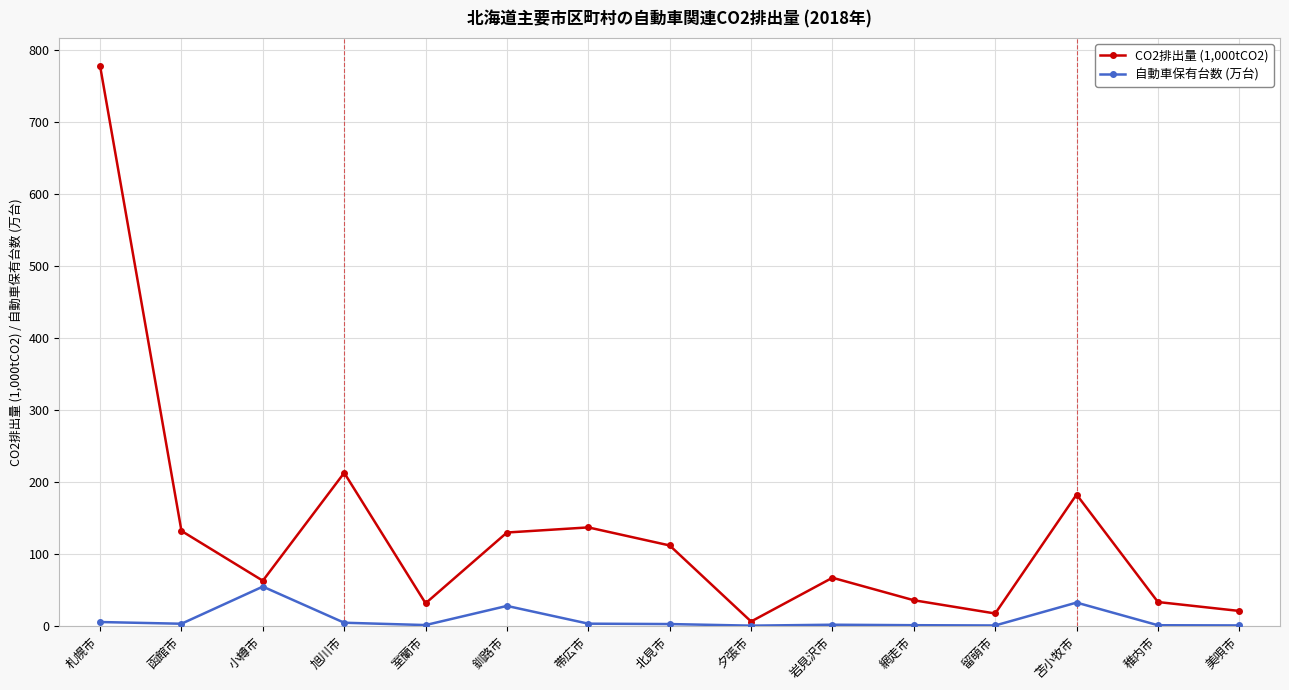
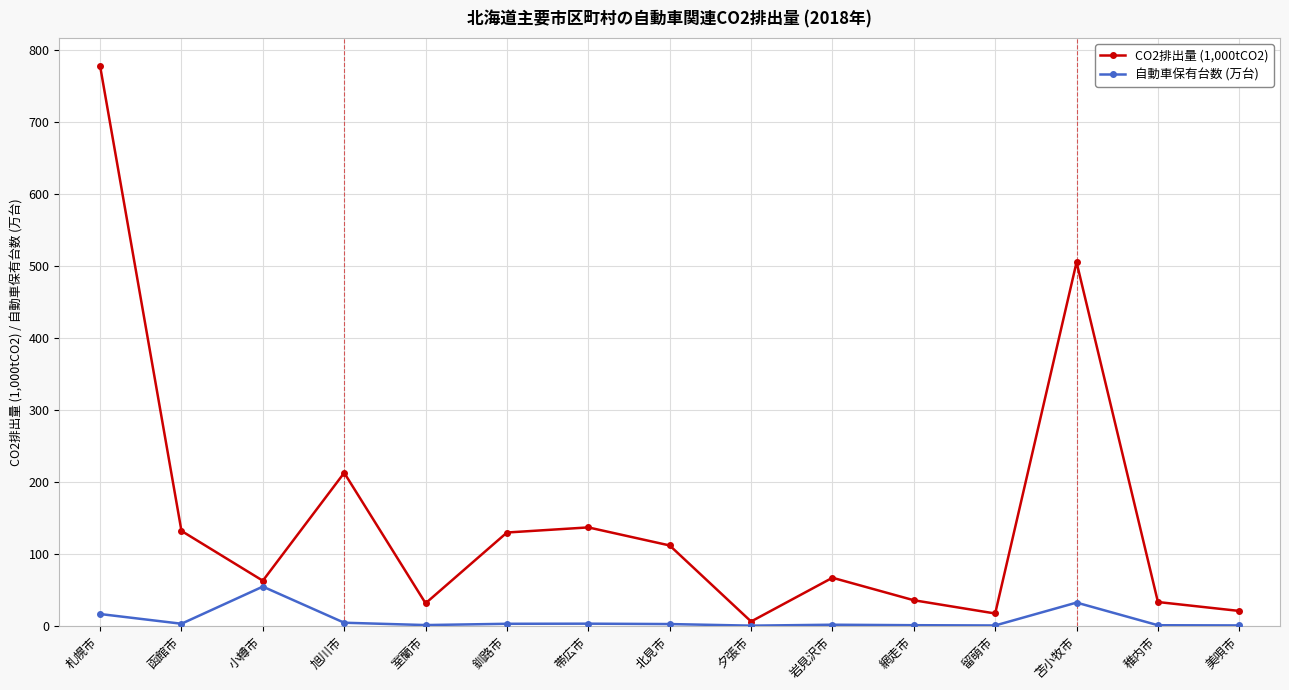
  {
    "CO2排出量 (1,000tCO2)": {
      "札幌市": 780,
      "函館市": 130,
      "小樽市": 60,
      "旭川市": 210,
      "室蘭市": 30,
      "釧路市": 130,
      "帯広市": 140,
      "北見市": 110,
      "夕張市": 10,
      "岩見沢市": 70,
      "網走市": 40,
      "留萌市": 20,
-     "苫小牧市": 180,
+     "苫小牧市": 510,
      "稚内市": 30,
      "美唄市": 20
    },
    "自動車保有台数 (万台)": {
-     "札幌市": 10,
+     "札幌市": 20,
      "函館市": 0,
      "小樽市": 50,
      "旭川市": 0,
      "室蘭市": 0,
-     "釧路市": 30,
+     "釧路市": 0,
      "帯広市": 0,
      "北見市": 0,
      "夕張市": 0,
      "岩見沢市": 0,
      "網走市": 0,
      "留萌市": 0,
      "苫小牧市": 30,
      "稚内市": 0,
      "美唄市": 0
    }
  }
